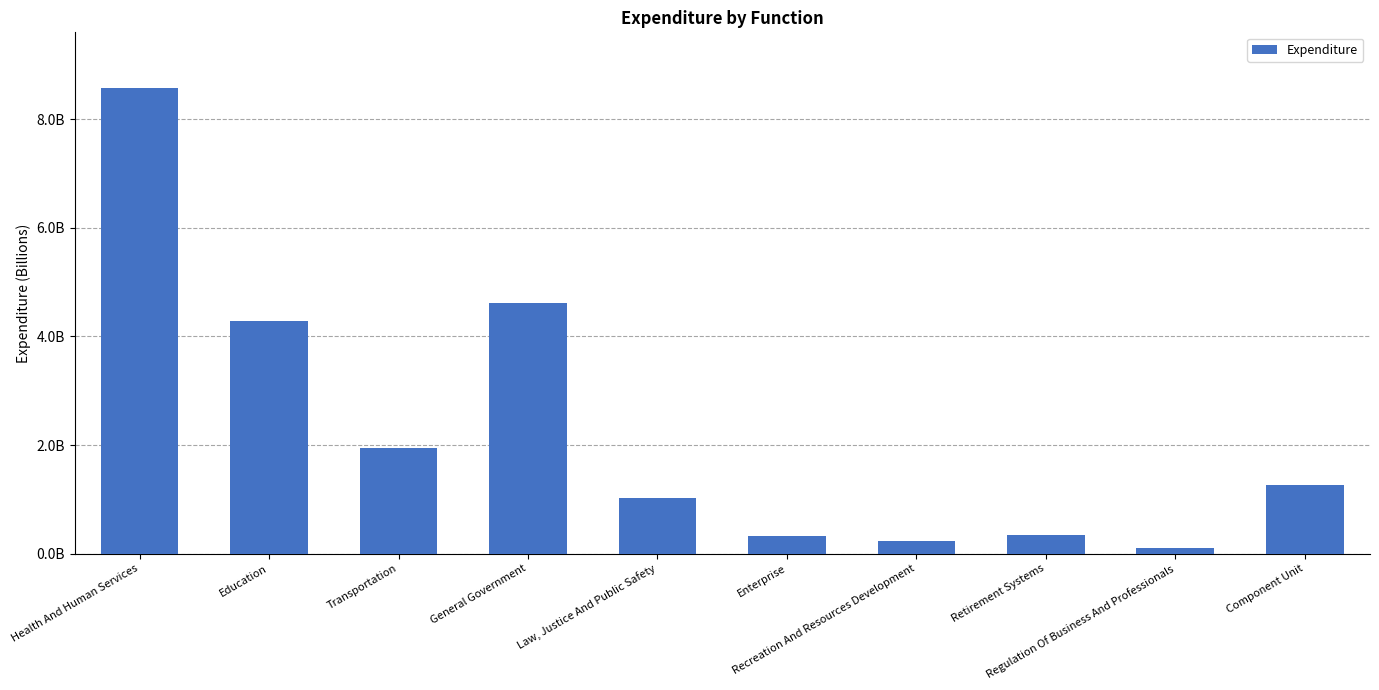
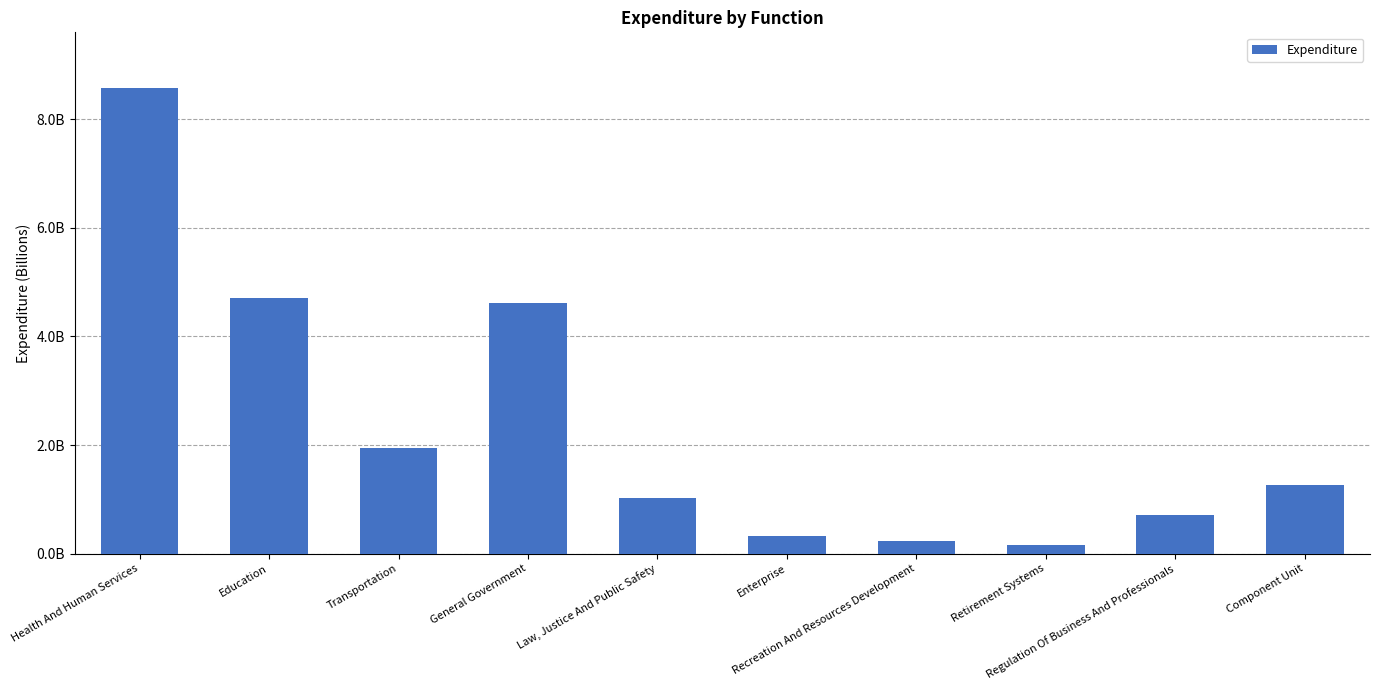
  {
    "Health And Human Services": 8600000000,
-   "Education": 4300000000,
+   "Education": 4700000000,
    "Transportation": 1900000000,
    "General Government": 4600000000,
    "Law, Justice And Public Safety": 1000000000,
    "Enterprise": 300000000,
    "Recreation And Resources Development": 200000000,
-   "Retirement Systems": 300000000,
-   "Regulation Of Business And Professionals": 100000000,
+   "Retirement Systems": 200000000,
+   "Regulation Of Business And Professionals": 700000000,
    "Component Unit": 1300000000
  }
